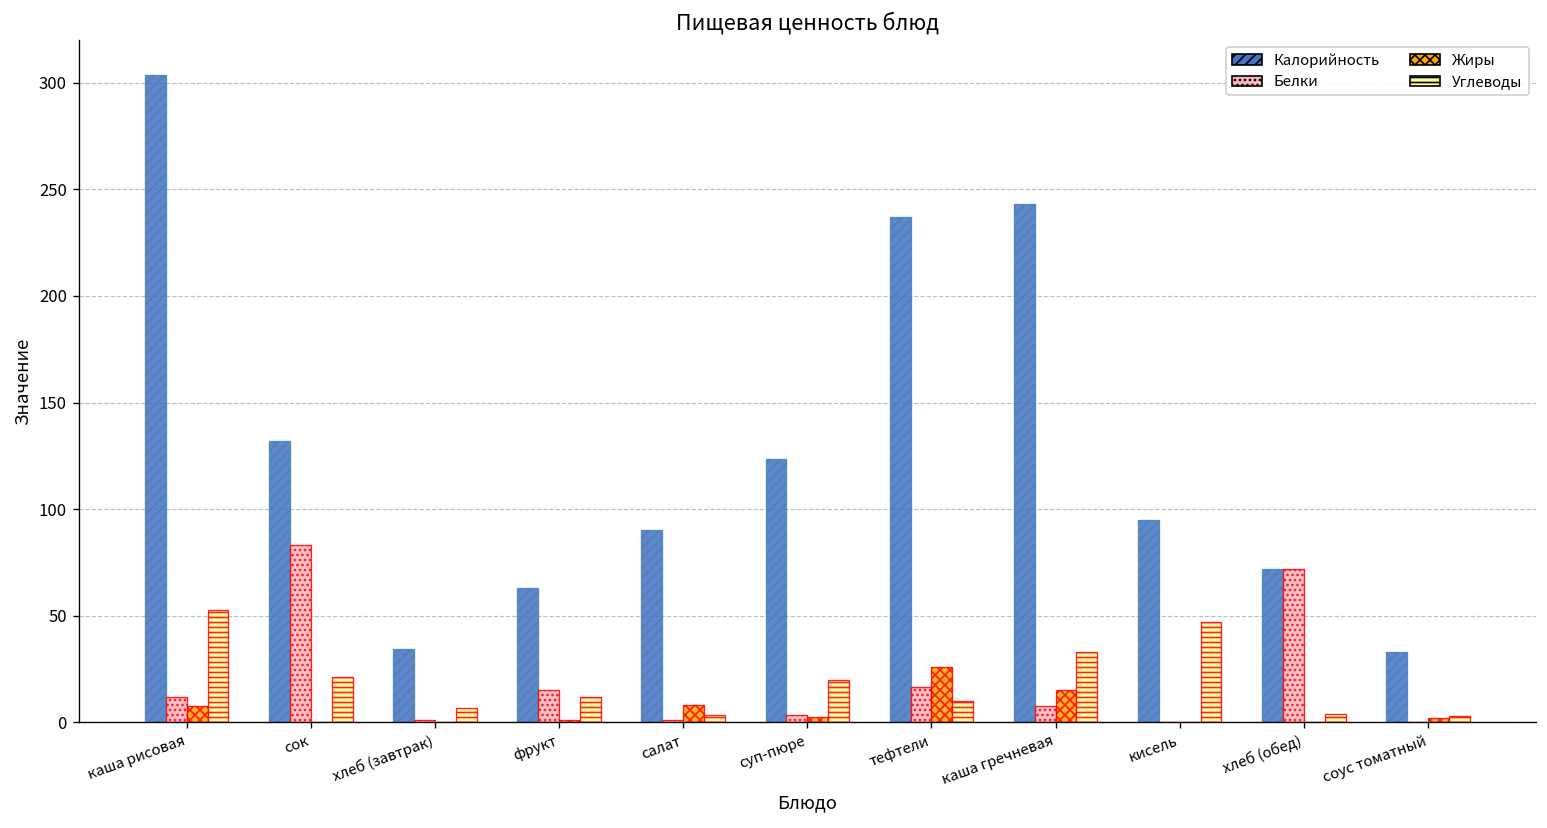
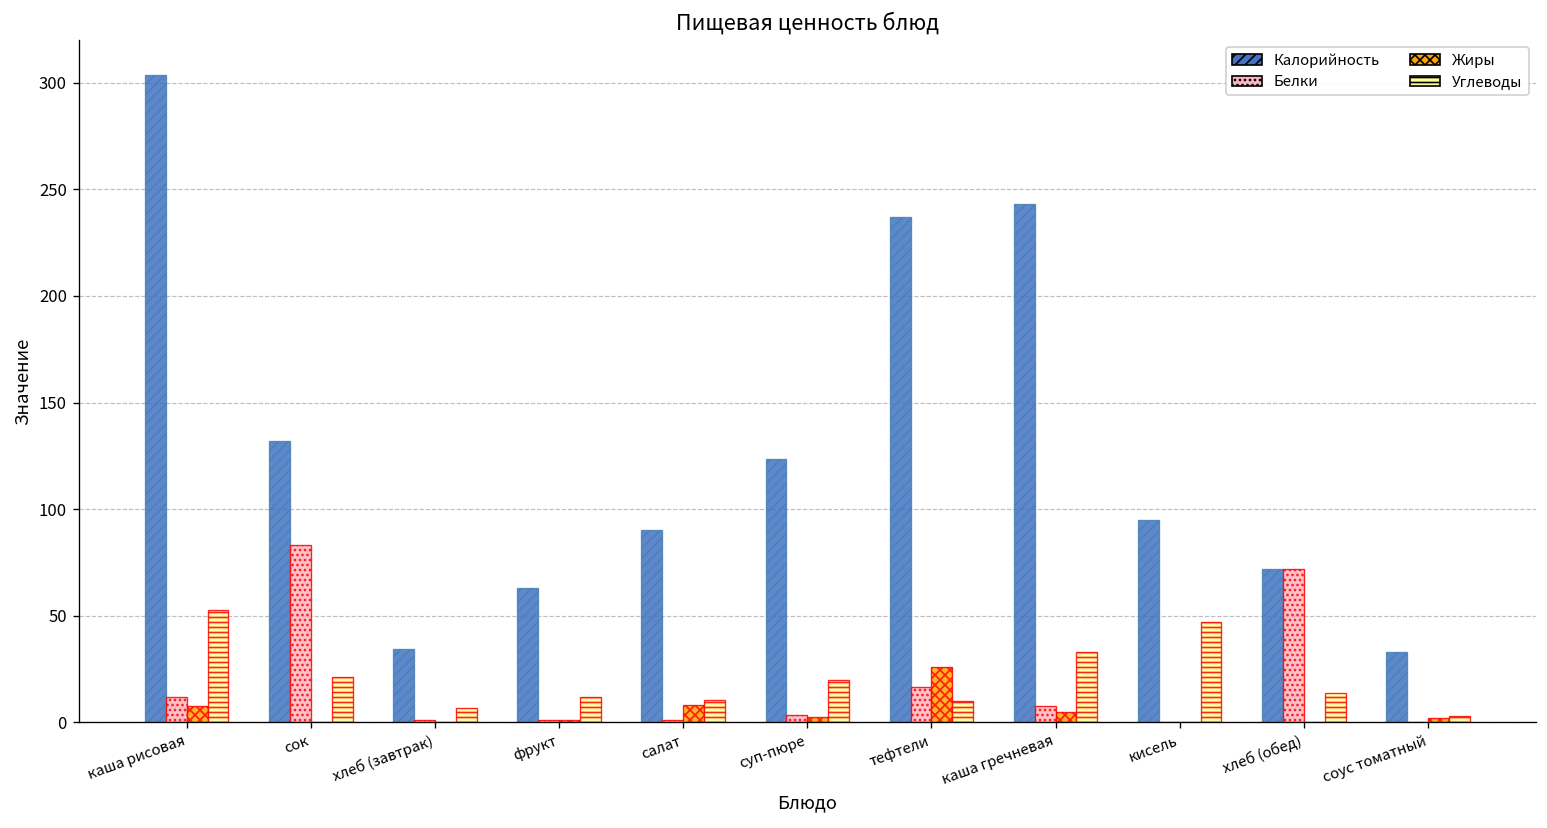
  {
    "Калорийность": {
      "каша рисовая": 304,
      "сок": 132,
      "хлеб (завтрак)": 35,
      "фрукт": 63,
      "салат": 90,
      "суп-пюре": 124,
      "тефтели": 237,
      "каша гречневая": 243,
      "кисель": 95,
      "хлеб (обед)": 72,
      "соус томатный": 33
    },
    "Белки": {
      "каша рисовая": 12,
      "сок": 83,
-     "фрукт": 15,
+     "фрукт": 1,
      "суп-пюре": 3,
      "тефтели": 17,
      "каша гречневая": 8,
      "кисель": 0,
      "хлеб (обед)": 72,
      "соус томатный": 0
    },
    "Жиры": {
      "каша рисовая": 8,
      "сок": 0,
      "хлеб (завтрак)": 0,
      "салат": 8,
      "суп-пюре": 3,
      "тефтели": 26,
-     "каша гречневая": 15,
+     "каша гречневая": 5,
      "кисель": 0,
      "хлеб (обед)": 0,
      "соус томатный": 2
    },
    "Углеводы": {
      "каша рисовая": 53,
      "сок": 21,
      "хлеб (завтрак)": 7,
      "фрукт": 12,
-     "салат": 4,
+     "салат": 11,
      "суп-пюре": 20,
      "тефтели": 10,
      "каша гречневая": 33,
      "кисель": 47,
-     "хлеб (обед)": 4,
+     "хлеб (обед)": 14,
      "соус томатный": 3
    }
  }
